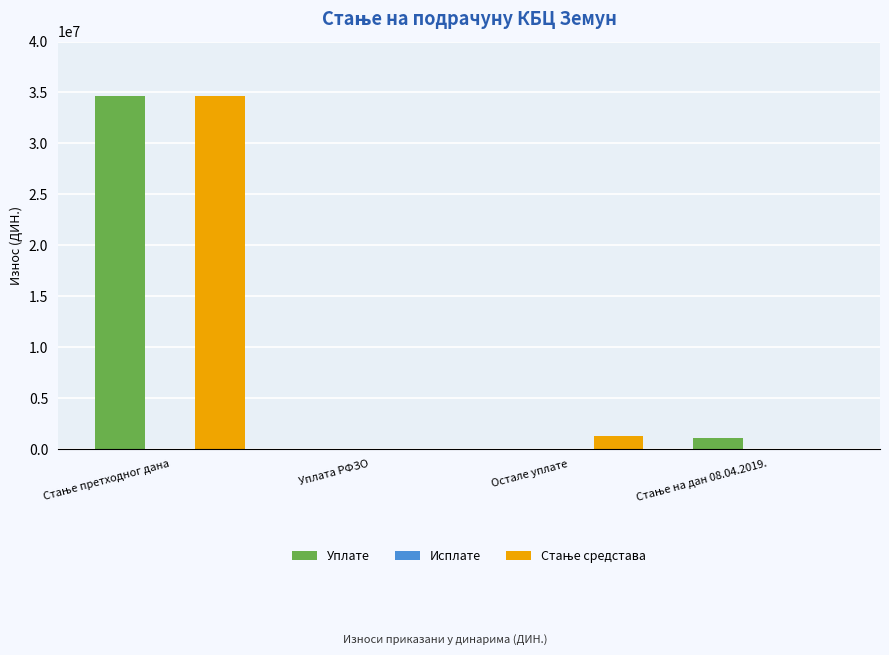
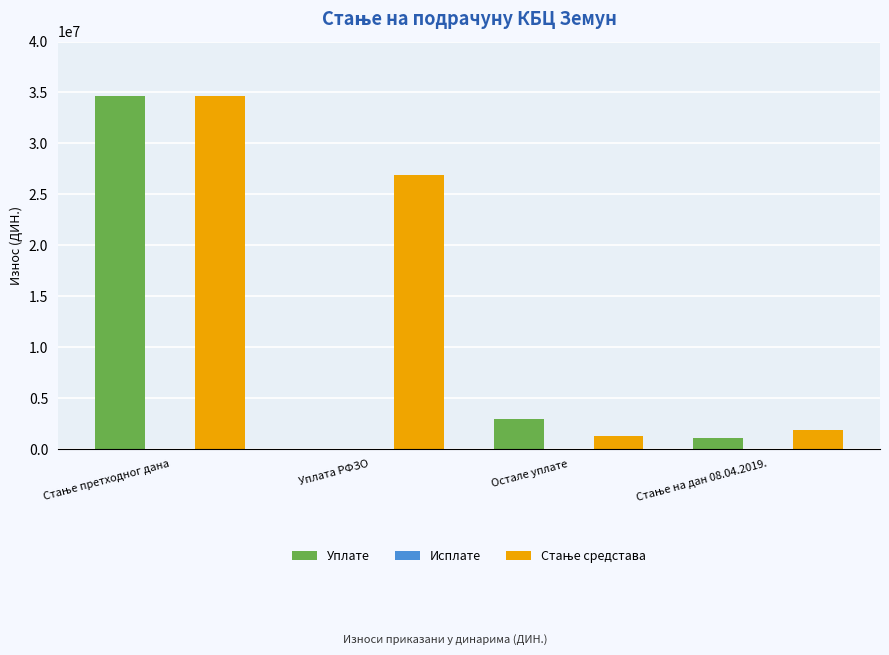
  {
    "Уплате": {
      "Стање претходног дана": 34600000,
      "Уплата РФЗО": 0,
-     "Остале уплате": 0,
+     "Остале уплате": 2900000,
      "Стање на дан 08.04.2019.": 1100000
    },
    "Исплате": {
      "Стање претходног дана": 0,
      "Уплата РФЗО": 0,
      "Остале уплате": 0,
      "Стање на дан 08.04.2019.": 0
    },
    "Стање средстава": {
      "Стање претходног дана": 34600000,
-     "Уплата РФЗО": 0,
+     "Уплата РФЗО": 26900000,
      "Остале уплате": 1200000,
-     "Стање на дан 08.04.2019.": 0
+     "Стање на дан 08.04.2019.": 1900000
    }
  }
